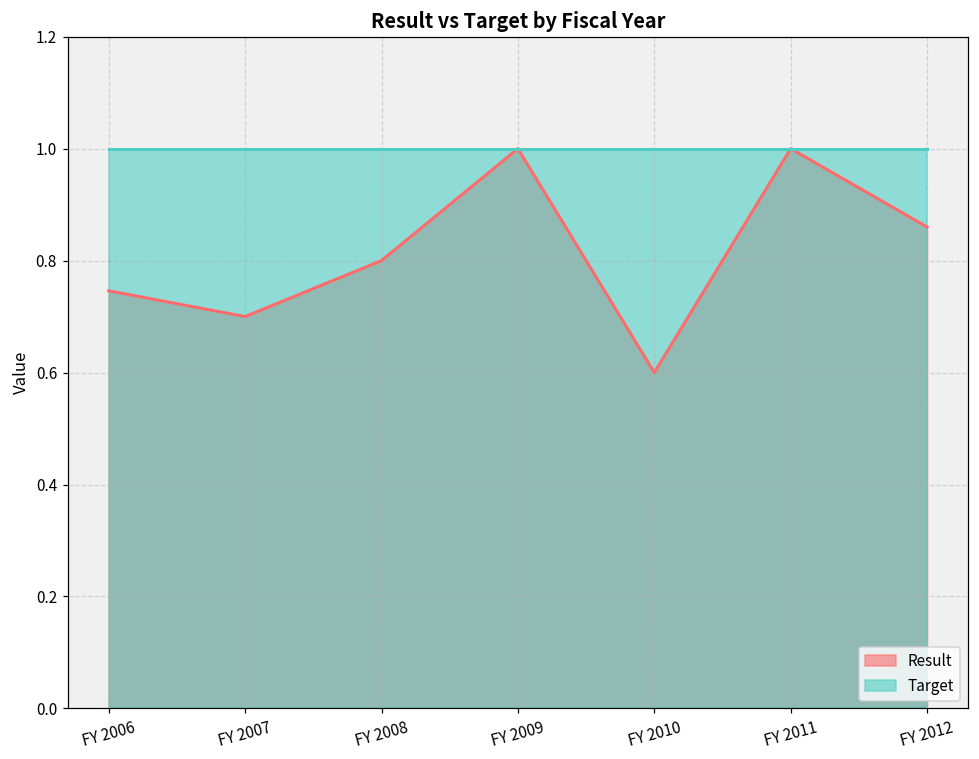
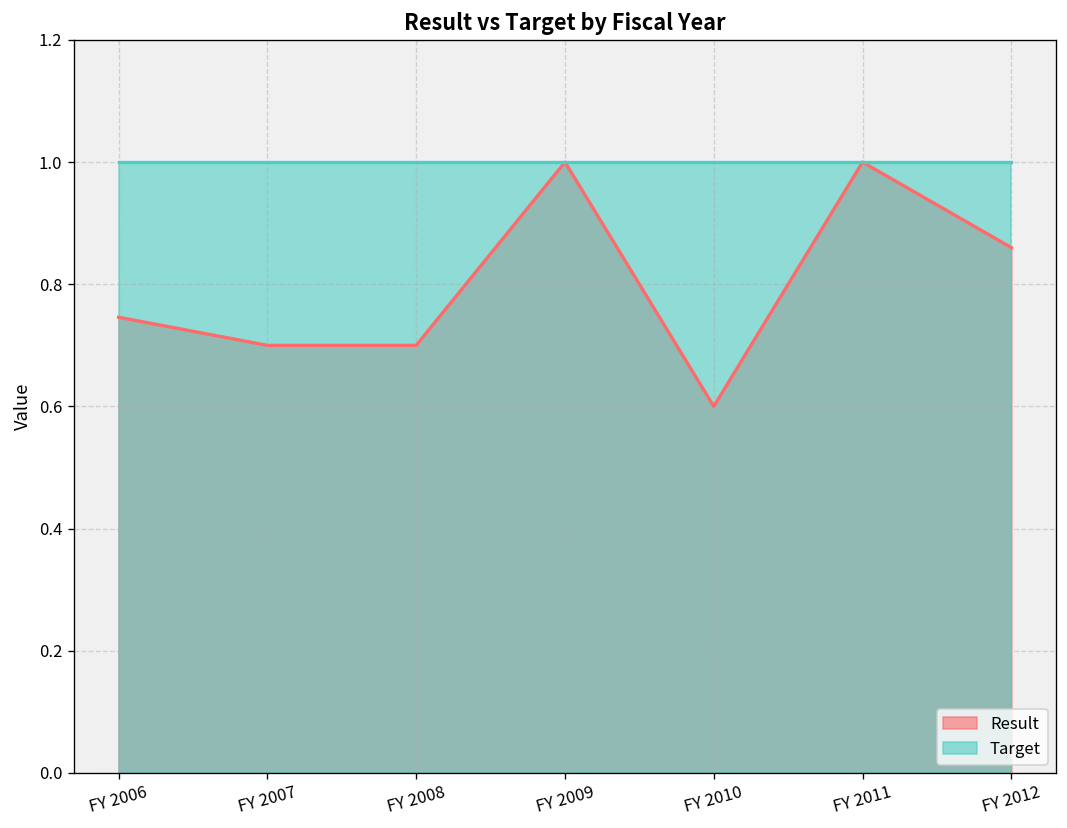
  {
    "Result": {
      "FY 2006": 0.75,
      "FY 2007": 0.7,
-     "FY 2008": 0.8,
+     "FY 2008": 0.7,
      "FY 2010": 0.6,
      "FY 2012": 0.86
    },
    "Target": {
      "FY 2006": 1.0,
      "FY 2007": 1.0,
      "FY 2008": 1.0,
      "FY 2010": 1.0,
      "FY 2012": 1.0
    }
  }
